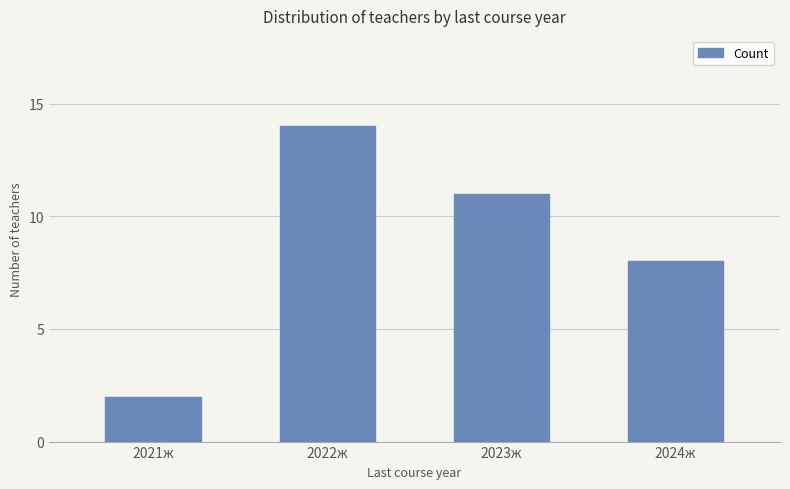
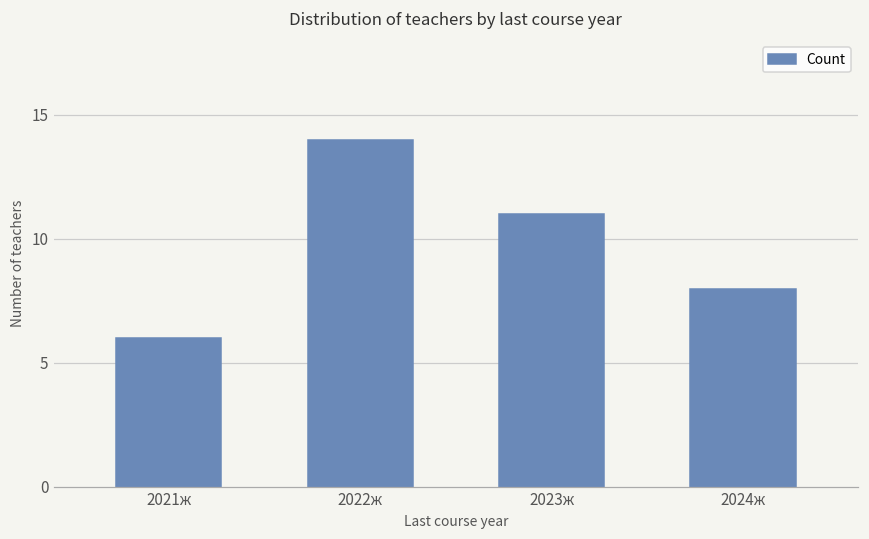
  {
-   "2021ж": 2,
+   "2021ж": 6,
    "2022ж": 14,
    "2023ж": 11,
    "2024ж": 8
  }
